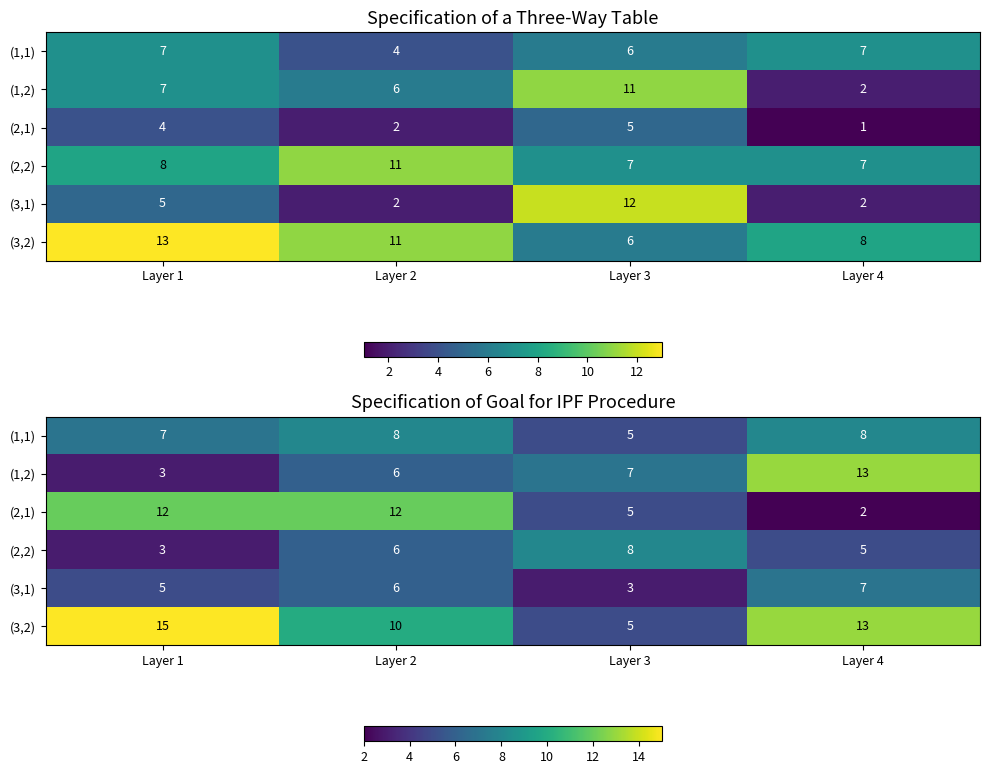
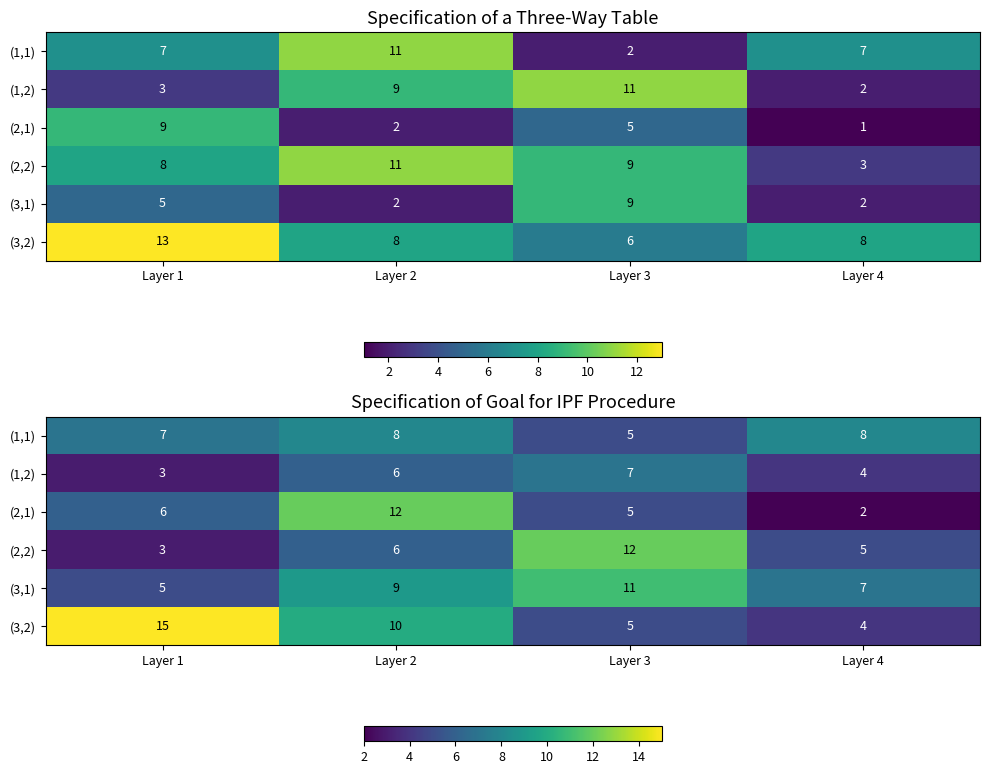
  {
    "Specification of a Three-Way Table": {
      "(1,1)": {
        "Layer 1": 7,
-       "Layer 2": 4,
-       "Layer 3": 6,
+       "Layer 2": 11,
+       "Layer 3": 2,
        "Layer 4": 7
      },
      "(1,2)": {
-       "Layer 1": 7,
-       "Layer 2": 6,
+       "Layer 1": 3,
+       "Layer 2": 9,
        "Layer 3": 11,
        "Layer 4": 2
      },
      "(2,1)": {
-       "Layer 1": 4,
+       "Layer 1": 9,
        "Layer 2": 2,
        "Layer 3": 5,
        "Layer 4": 1
      },
      "(2,2)": {
        "Layer 1": 8,
        "Layer 2": 11,
-       "Layer 3": 7,
-       "Layer 4": 7
+       "Layer 3": 9,
+       "Layer 4": 3
      },
      "(3,1)": {
        "Layer 1": 5,
        "Layer 2": 2,
-       "Layer 3": 12,
+       "Layer 3": 9,
        "Layer 4": 2
      },
      "(3,2)": {
        "Layer 1": 13,
-       "Layer 2": 11,
+       "Layer 2": 8,
        "Layer 3": 6,
        "Layer 4": 8
      }
    },
    "Specification of Goal for IPF Procedure": {
      "(1,1)": {
        "Layer 1": 7,
        "Layer 2": 8,
        "Layer 3": 5,
        "Layer 4": 8
      },
      "(1,2)": {
        "Layer 1": 3,
        "Layer 2": 6,
        "Layer 3": 7,
-       "Layer 4": 13
+       "Layer 4": 4
      },
      "(2,1)": {
-       "Layer 1": 12,
+       "Layer 1": 6,
        "Layer 2": 12,
        "Layer 3": 5,
        "Layer 4": 2
      },
      "(2,2)": {
        "Layer 1": 3,
        "Layer 2": 6,
-       "Layer 3": 8,
+       "Layer 3": 12,
        "Layer 4": 5
      },
      "(3,1)": {
        "Layer 1": 5,
-       "Layer 2": 6,
-       "Layer 3": 3,
+       "Layer 2": 9,
+       "Layer 3": 11,
        "Layer 4": 7
      },
      "(3,2)": {
        "Layer 1": 15,
        "Layer 2": 10,
        "Layer 3": 5,
-       "Layer 4": 13
+       "Layer 4": 4
      }
    }
  }
